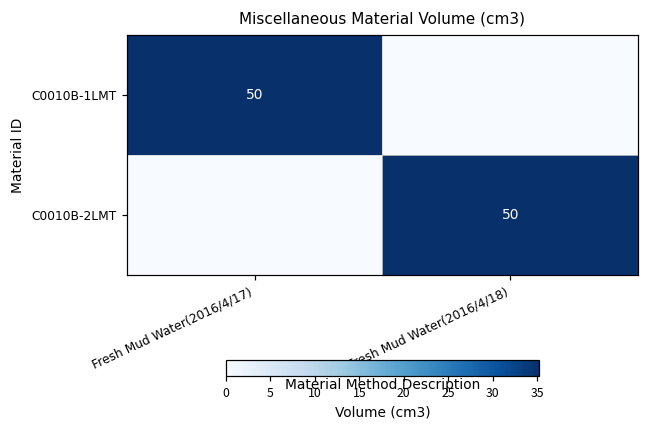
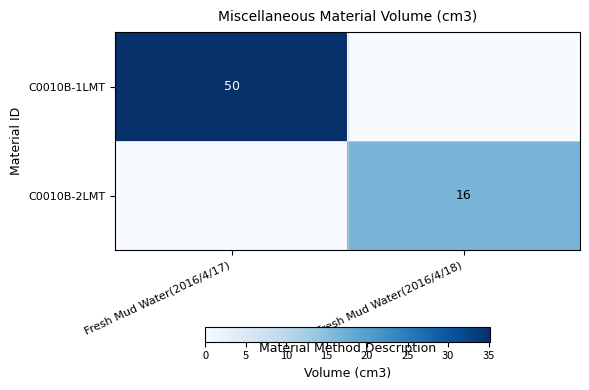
  {
    "C0010B-1LMT": {
      "Fresh Mud Water(2016/4/17)": 50
    },
    "C0010B-2LMT": {
-     "Fresh Mud Water(2016/4/18)": 50
+     "Fresh Mud Water(2016/4/18)": 16
    }
  }
